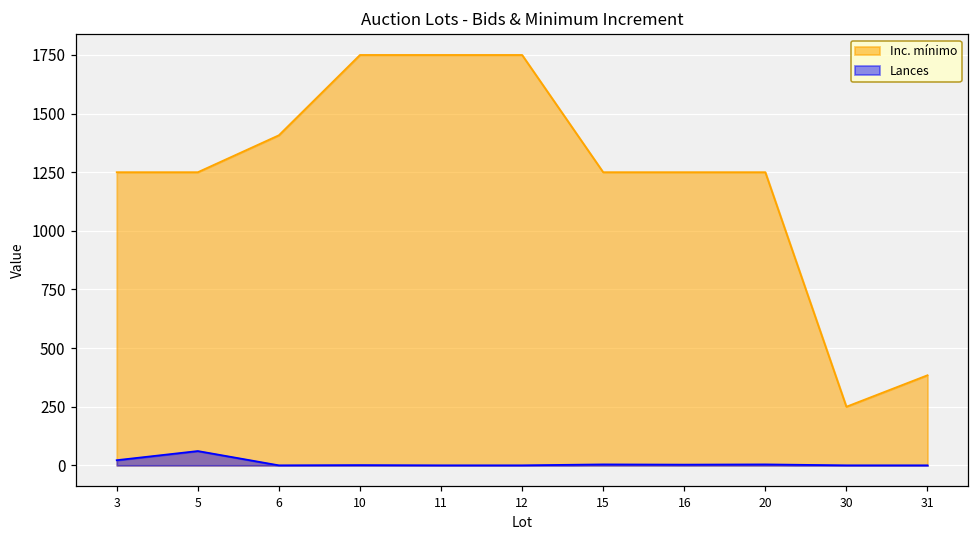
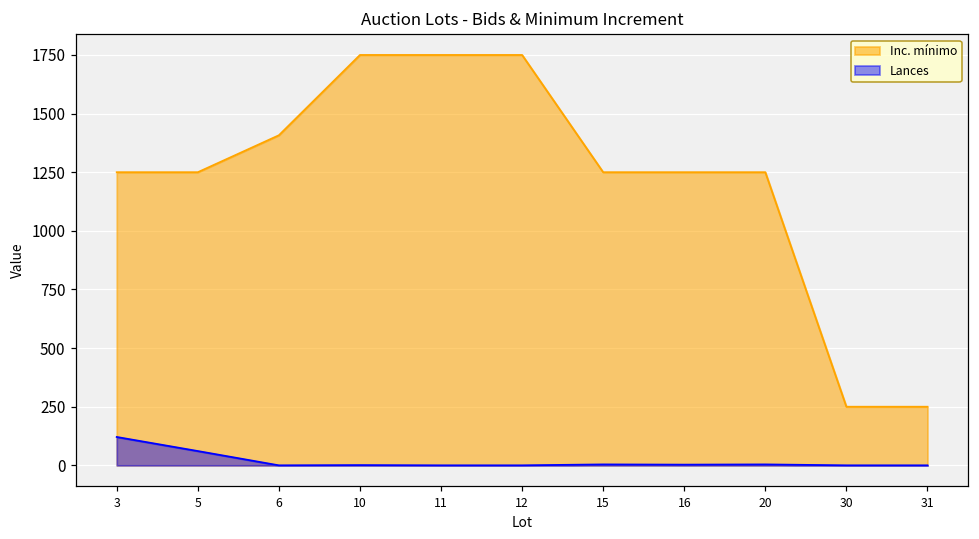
  {
    "Inc. mínimo": {
      "3": 1250,
      "5": 1250,
      "6": 1410,
      "10": 1750,
      "11": 1750,
      "12": 1750,
      "15": 1250,
      "16": 1250,
      "20": 1250,
      "30": 250,
-     "31": 380
+     "31": 250
    },
    "Lances": {
-     "3": 20,
+     "3": 120,
      "5": 60,
      "6": 0,
      "10": 0,
      "11": 0,
      "12": 0,
      "15": 0,
      "16": 0,
      "20": 0,
      "30": 0,
      "31": 0
    }
  }
